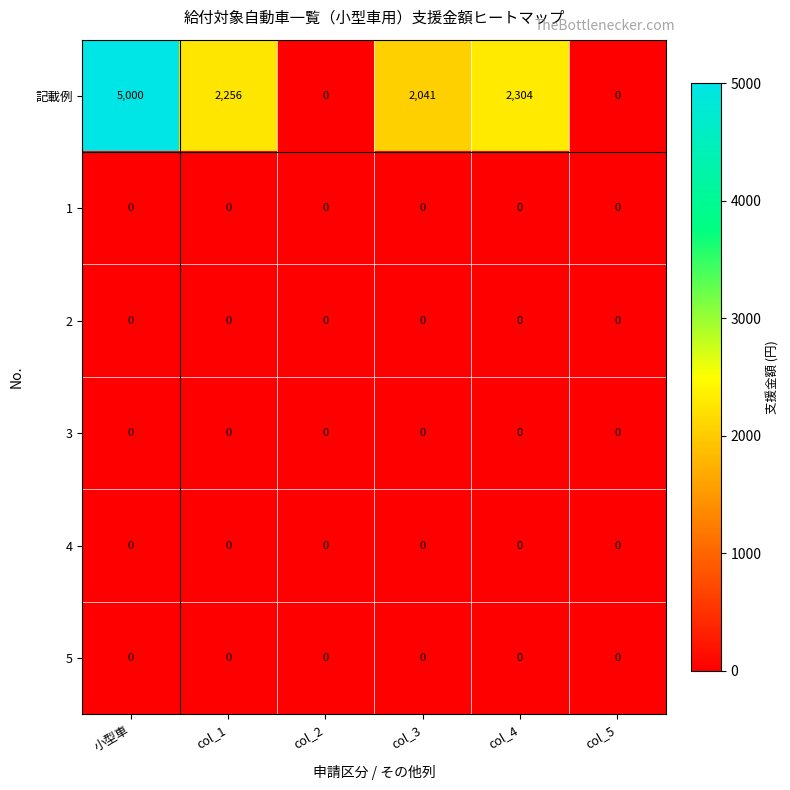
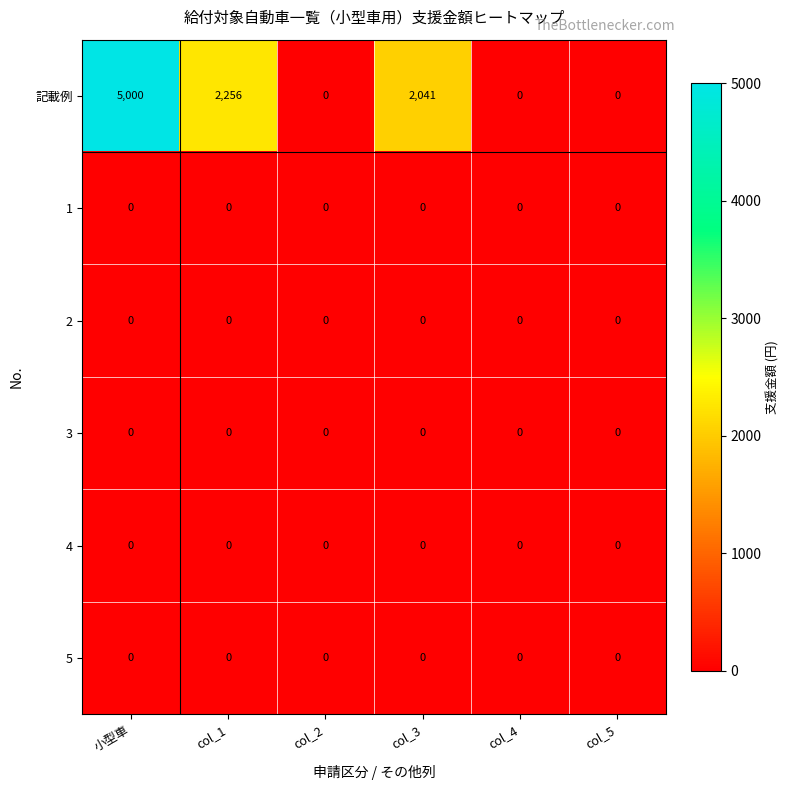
  {
    "記載例": {
      "小型車": "5,000",
      "col_1": "2,256",
      "col_2": "0",
      "col_3": "2,041",
-     "col_4": "2,304",
+     "col_4": "0",
      "col_5": "0"
    },
    "1": {
      "小型車": "0",
      "col_1": "0",
      "col_2": "0",
      "col_3": "0",
      "col_4": "0",
      "col_5": "0"
    },
    "2": {
      "小型車": "0",
      "col_1": "0",
      "col_2": "0",
      "col_3": "0",
      "col_4": "0",
      "col_5": "0"
    },
    "3": {
      "小型車": "0",
      "col_1": "0",
      "col_2": "0",
      "col_3": "0",
      "col_4": "0",
      "col_5": "0"
    },
    "4": {
      "小型車": "0",
      "col_1": "0",
      "col_2": "0",
      "col_3": "0",
      "col_4": "0",
      "col_5": "0"
    },
    "5": {
      "小型車": "0",
      "col_1": "0",
      "col_2": "0",
      "col_3": "0",
      "col_4": "0",
      "col_5": "0"
    }
  }
